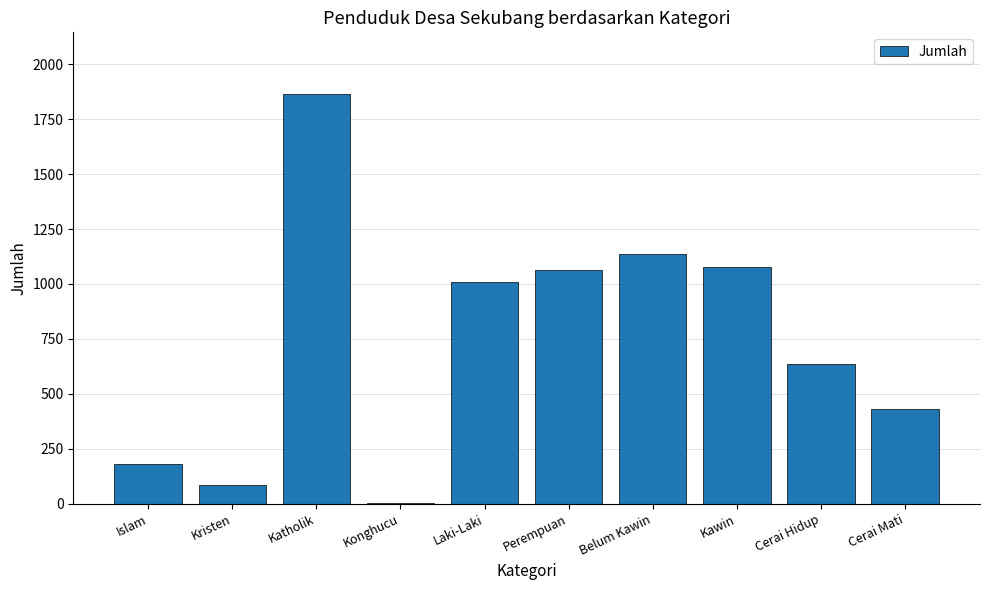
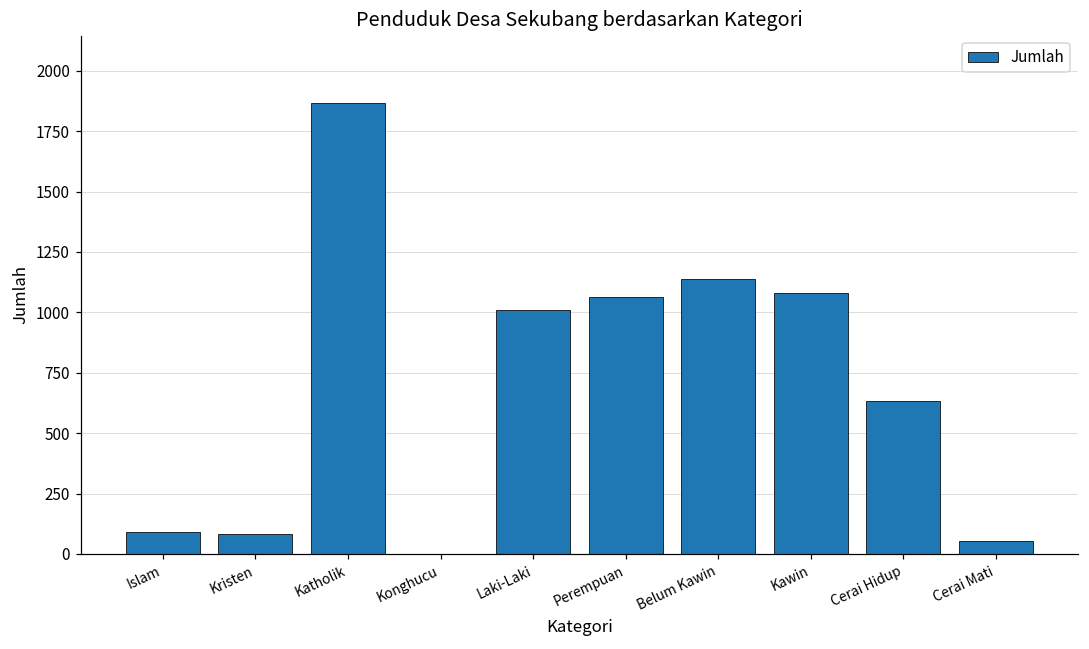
  {
-   "Islam": 180,
+   "Islam": 90,
    "Kristen": 80,
    "Katholik": 1870,
    "Laki-Laki": 1010,
    "Perempuan": 1060,
    "Belum Kawin": 1140,
    "Kawin": 1080,
    "Cerai Hidup": 640,
-   "Cerai Mati": 430
+   "Cerai Mati": 50
  }
